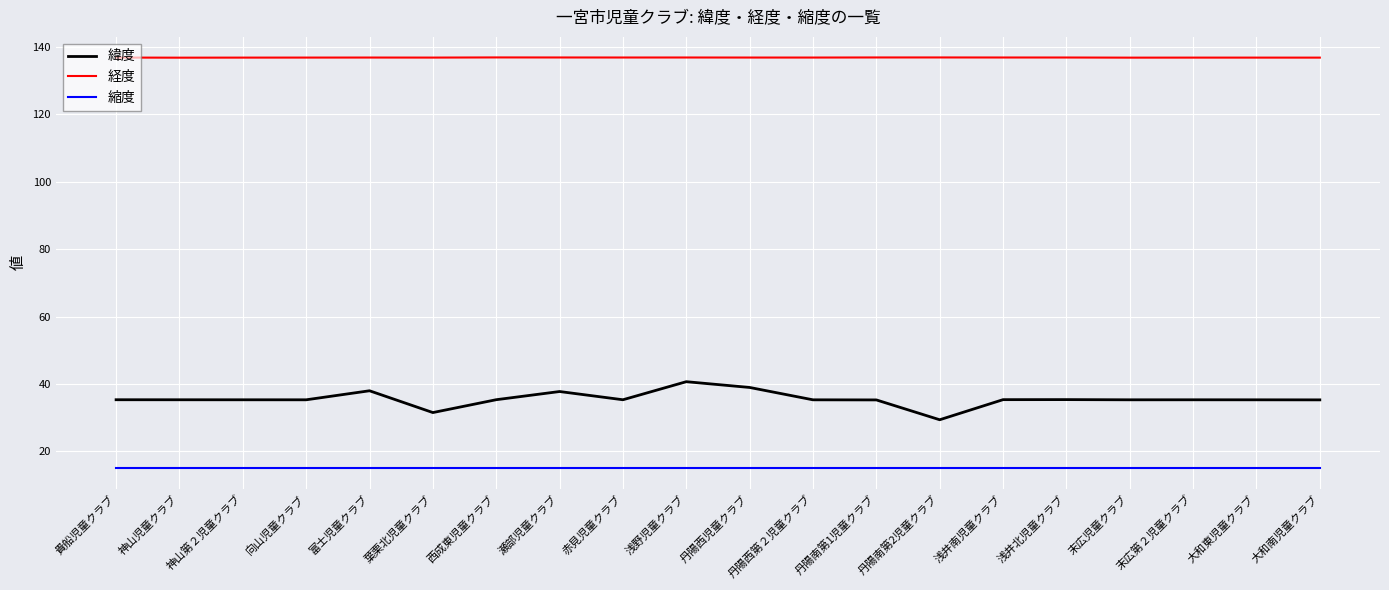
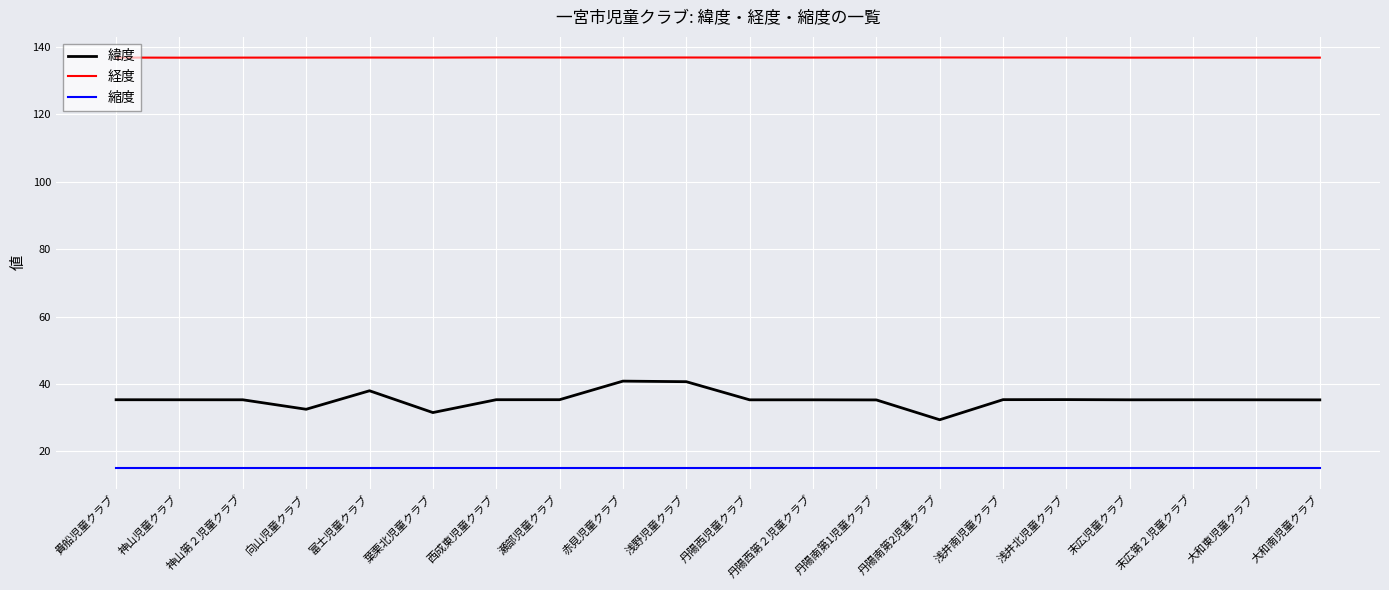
  {
    "緯度": {
      "貴船児童クラブ": 35,
      "神山児童クラブ": 35,
      "神山第２児童クラブ": 35,
-     "向山児童クラブ": 35,
+     "向山児童クラブ": 32,
      "富士児童クラブ": 38,
      "葉栗北児童クラブ": 32,
      "西成東児童クラブ": 35,
-     "瀬部児童クラブ": 38,
-     "赤見児童クラブ": 35,
+     "瀬部児童クラブ": 35,
+     "赤見児童クラブ": 41,
      "浅野児童クラブ": 41,
-     "丹陽西児童クラブ": 39,
+     "丹陽西児童クラブ": 35,
      "丹陽西第２児童クラブ": 35,
      "丹陽南第1児童クラブ": 35,
      "丹陽南第2児童クラブ": 29,
      "浅井南児童クラブ": 35,
      "浅井北児童クラブ": 35,
      "末広児童クラブ": 35,
      "末広第２児童クラブ": 35,
      "大和東児童クラブ": 35,
      "大和南児童クラブ": 35
    },
    "経度": {
      "神山児童クラブ": 137,
      "神山第２児童クラブ": 137,
      "向山児童クラブ": 137,
      "富士児童クラブ": 137,
      "葉栗北児童クラブ": 137,
      "西成東児童クラブ": 137,
      "瀬部児童クラブ": 137,
      "赤見児童クラブ": 137,
      "浅野児童クラブ": 137,
      "丹陽西児童クラブ": 137,
      "丹陽西第２児童クラブ": 137,
      "丹陽南第1児童クラブ": 137,
      "丹陽南第2児童クラブ": 137,
      "浅井南児童クラブ": 137,
      "浅井北児童クラブ": 137,
      "末広児童クラブ": 137,
      "末広第２児童クラブ": 137,
      "大和東児童クラブ": 137,
      "大和南児童クラブ": 137
    },
    "縮度": {
      "貴船児童クラブ": 15,
      "神山児童クラブ": 15,
      "神山第２児童クラブ": 15,
      "向山児童クラブ": 15,
      "富士児童クラブ": 15,
      "葉栗北児童クラブ": 15,
      "西成東児童クラブ": 15,
      "瀬部児童クラブ": 15,
      "赤見児童クラブ": 15,
      "浅野児童クラブ": 15,
      "丹陽西児童クラブ": 15,
      "丹陽西第２児童クラブ": 15,
      "丹陽南第1児童クラブ": 15,
      "丹陽南第2児童クラブ": 15,
      "浅井南児童クラブ": 15,
      "浅井北児童クラブ": 15,
      "末広児童クラブ": 15,
      "末広第２児童クラブ": 15,
      "大和東児童クラブ": 15,
      "大和南児童クラブ": 15
    }
  }
